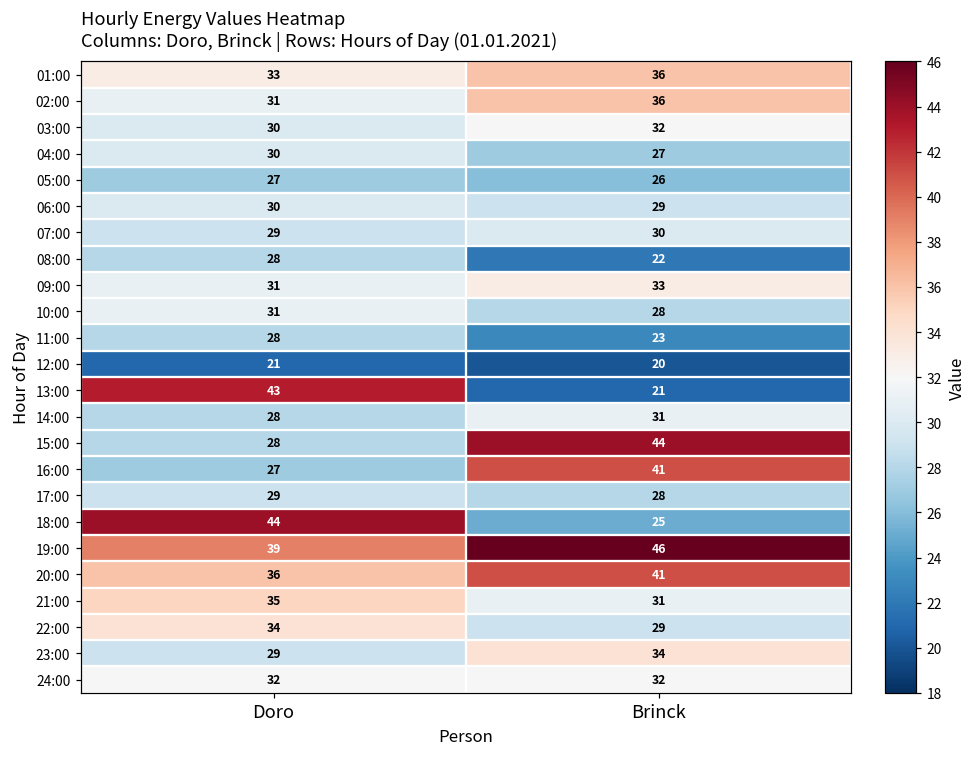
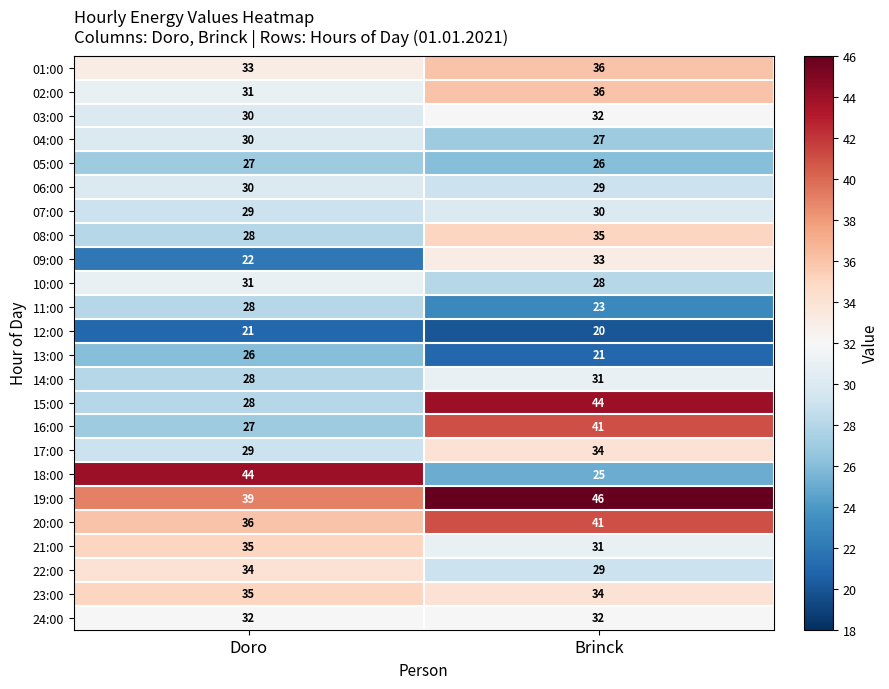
  {
    "01:00": {
      "Doro": 33,
      "Brinck": 36
    },
    "02:00": {
      "Doro": 31,
      "Brinck": 36
    },
    "03:00": {
      "Doro": 30,
      "Brinck": 32
    },
    "04:00": {
      "Doro": 30,
      "Brinck": 27
    },
    "05:00": {
      "Doro": 27,
      "Brinck": 26
    },
    "06:00": {
      "Doro": 30,
      "Brinck": 29
    },
    "07:00": {
      "Doro": 29,
      "Brinck": 30
    },
    "08:00": {
      "Doro": 28,
-     "Brinck": 22
+     "Brinck": 35
    },
    "09:00": {
-     "Doro": 31,
+     "Doro": 22,
      "Brinck": 33
    },
    "10:00": {
      "Doro": 31,
      "Brinck": 28
    },
    "11:00": {
      "Doro": 28,
      "Brinck": 23
    },
    "12:00": {
      "Doro": 21,
      "Brinck": 20
    },
    "13:00": {
-     "Doro": 43,
+     "Doro": 26,
      "Brinck": 21
    },
    "14:00": {
      "Doro": 28,
      "Brinck": 31
    },
    "15:00": {
      "Doro": 28,
      "Brinck": 44
    },
    "16:00": {
      "Doro": 27,
      "Brinck": 41
    },
    "17:00": {
      "Doro": 29,
-     "Brinck": 28
+     "Brinck": 34
    },
    "18:00": {
      "Doro": 44,
      "Brinck": 25
    },
    "19:00": {
      "Doro": 39,
      "Brinck": 46
    },
    "20:00": {
      "Doro": 36,
      "Brinck": 41
    },
    "21:00": {
      "Doro": 35,
      "Brinck": 31
    },
    "22:00": {
      "Doro": 34,
      "Brinck": 29
    },
    "23:00": {
-     "Doro": 29,
+     "Doro": 35,
      "Brinck": 34
    },
    "24:00": {
      "Doro": 32,
      "Brinck": 32
    }
  }
